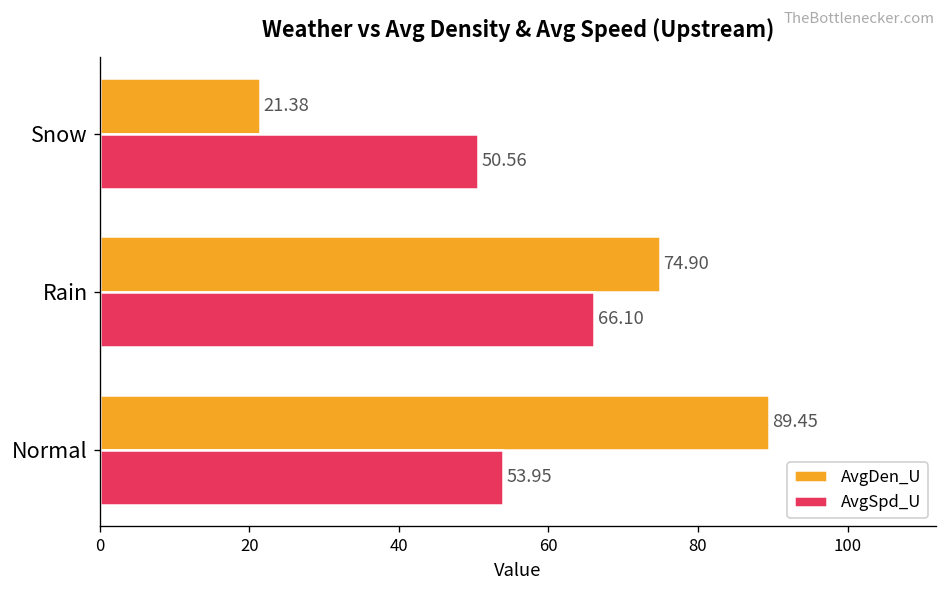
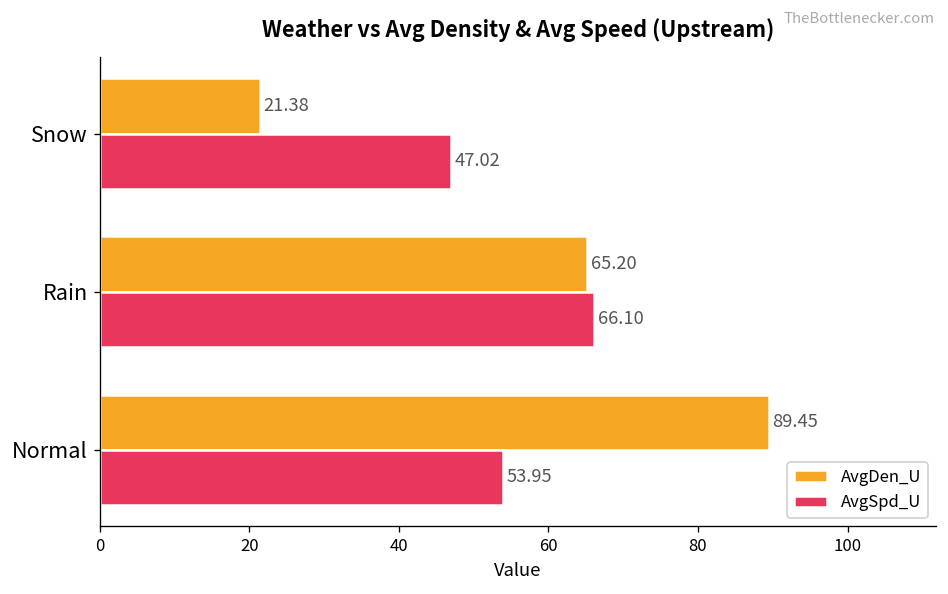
  {
    "AvgDen_U": {
      "Snow": 21.38,
-     "Rain": 74.90,
+     "Rain": 65.20,
      "Normal": 89.45
    },
    "AvgSpd_U": {
-     "Snow": 50.56,
+     "Snow": 47.02,
      "Rain": 66.10,
      "Normal": 53.95
    }
  }
